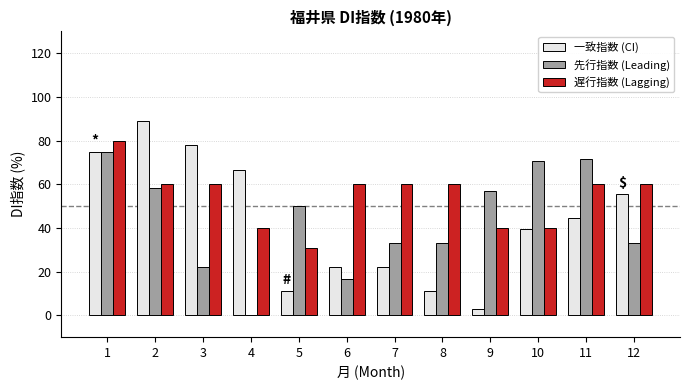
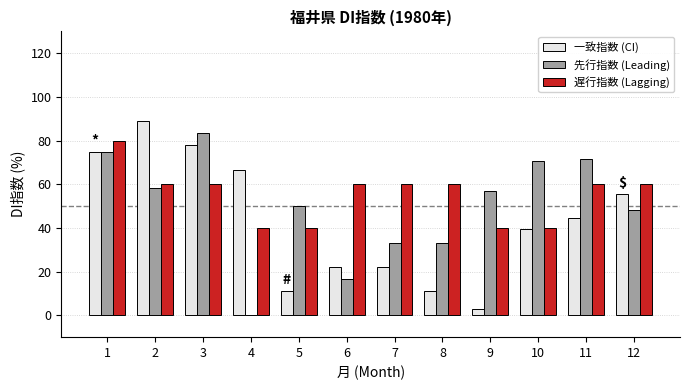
  {
    "一致指数 (CI)": {
      "1": 75,
      "2": 89,
      "3": 78,
      "4": 67,
      "5": 11,
      "6": 22,
      "7": 22,
      "8": 11,
      "9": 3,
      "10": 39,
      "11": 44,
      "12": 56
    },
    "先行指数 (Leading)": {
      "1": 75,
      "2": 58,
-     "3": 22,
+     "3": 83,
      "4": 0,
      "5": 50,
      "6": 17,
      "7": 33,
      "8": 33,
      "9": 57,
      "10": 71,
      "11": 72,
-     "12": 33
+     "12": 48
    },
    "遅行指数 (Lagging)": {
      "1": 80,
      "2": 60,
      "3": 60,
      "4": 40,
-     "5": 31,
+     "5": 40,
      "6": 60,
      "7": 60,
      "8": 60,
      "9": 40,
      "10": 40,
      "11": 60,
      "12": 60
    }
  }
